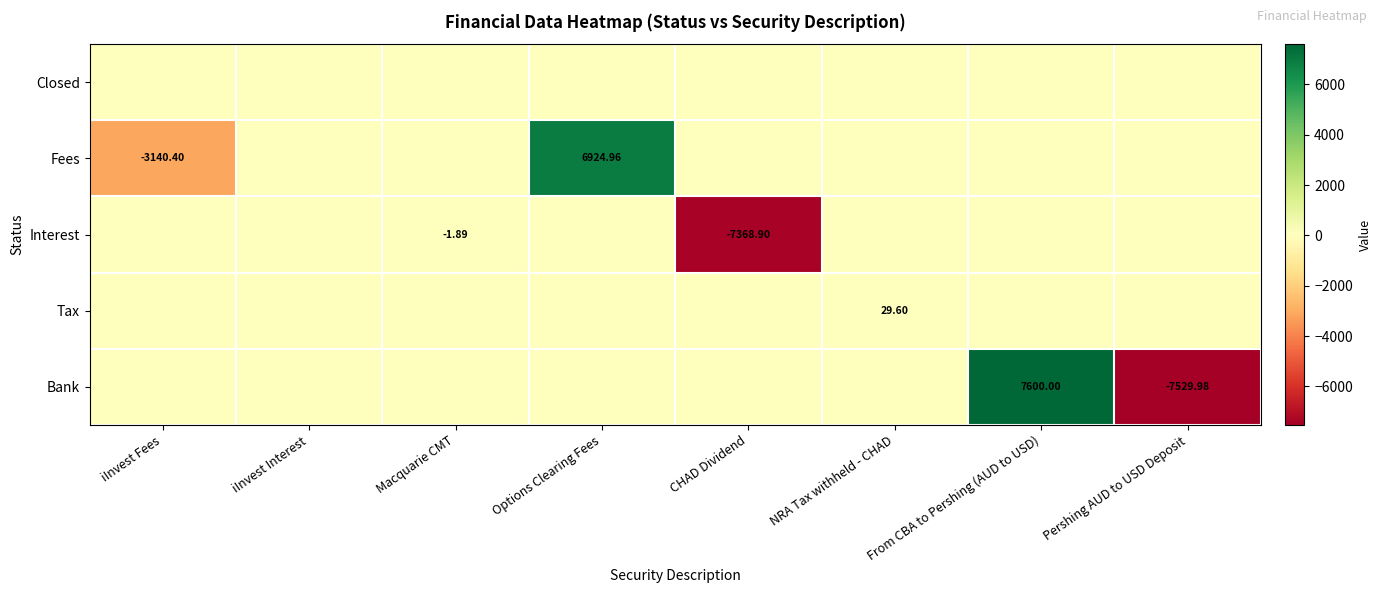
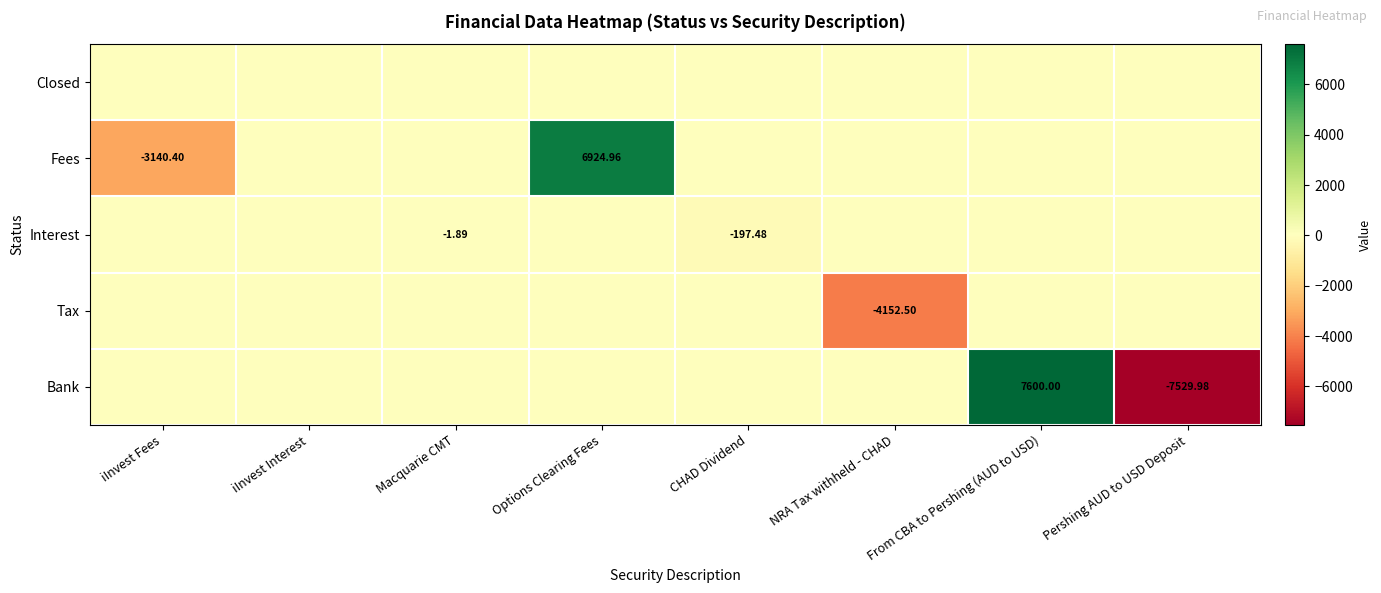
  {
    "Fees": {
      "iInvest Fees": -3140.40,
      "Options Clearing Fees": 6924.96
    },
    "Interest": {
      "Macquarie CMT": -1.89,
-     "CHAD Dividend": -7368.90
+     "CHAD Dividend": -197.48
    },
    "Tax": {
-     "NRA Tax withheld - CHAD": 29.60
+     "NRA Tax withheld - CHAD": -4152.50
    },
    "Bank": {
      "From CBA to Pershing (AUD to USD)": 7600.00,
      "Pershing AUD to USD Deposit": -7529.98
    }
  }
